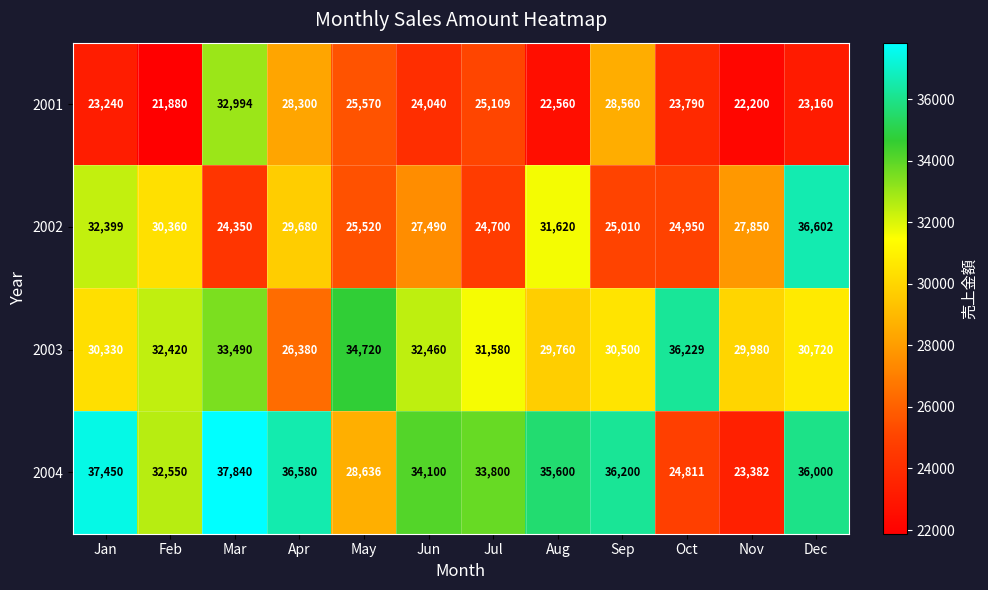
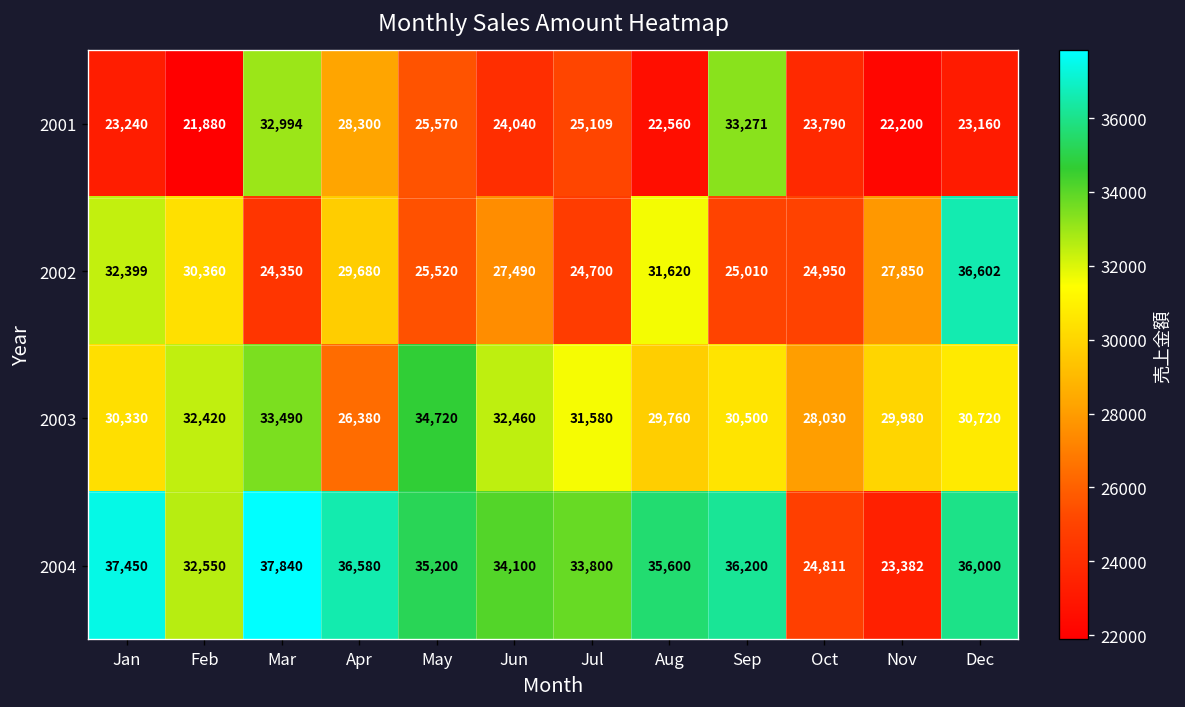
  {
    "2001": {
      "Jan": "23,240",
      "Feb": "21,880",
      "Mar": "32,994",
      "Apr": "28,300",
      "May": "25,570",
      "Jun": "24,040",
      "Jul": "25,109",
      "Aug": "22,560",
-     "Sep": "28,560",
+     "Sep": "33,271",
      "Oct": "23,790",
      "Nov": "22,200",
      "Dec": "23,160"
    },
    "2002": {
      "Jan": "32,399",
      "Feb": "30,360",
      "Mar": "24,350",
      "Apr": "29,680",
      "May": "25,520",
      "Jun": "27,490",
      "Jul": "24,700",
      "Aug": "31,620",
      "Sep": "25,010",
      "Oct": "24,950",
      "Nov": "27,850",
      "Dec": "36,602"
    },
    "2003": {
      "Jan": "30,330",
      "Feb": "32,420",
      "Mar": "33,490",
      "Apr": "26,380",
      "May": "34,720",
      "Jun": "32,460",
      "Jul": "31,580",
      "Aug": "29,760",
      "Sep": "30,500",
-     "Oct": "36,229",
+     "Oct": "28,030",
      "Nov": "29,980",
      "Dec": "30,720"
    },
    "2004": {
      "Jan": "37,450",
      "Feb": "32,550",
      "Mar": "37,840",
      "Apr": "36,580",
-     "May": "28,636",
+     "May": "35,200",
      "Jun": "34,100",
      "Jul": "33,800",
      "Aug": "35,600",
      "Sep": "36,200",
      "Oct": "24,811",
      "Nov": "23,382",
      "Dec": "36,000"
    }
  }
